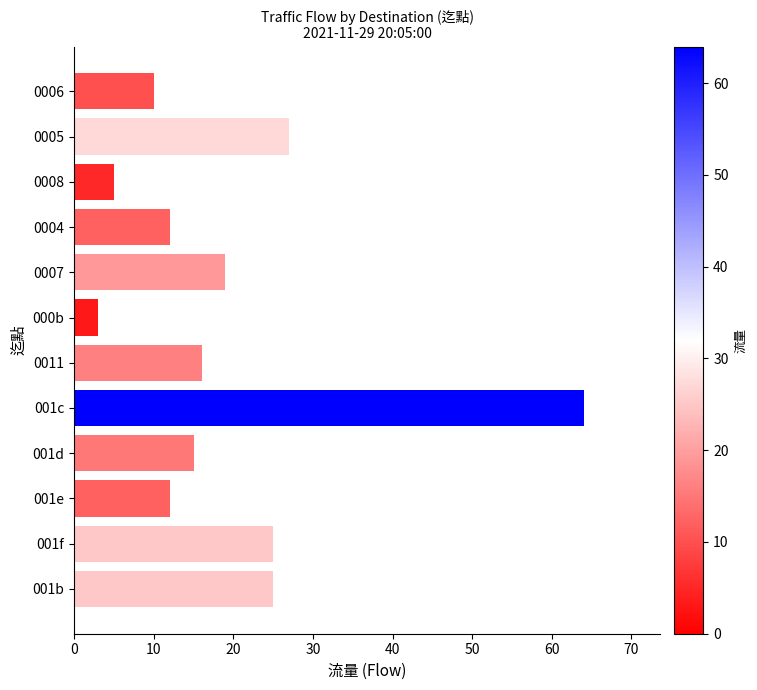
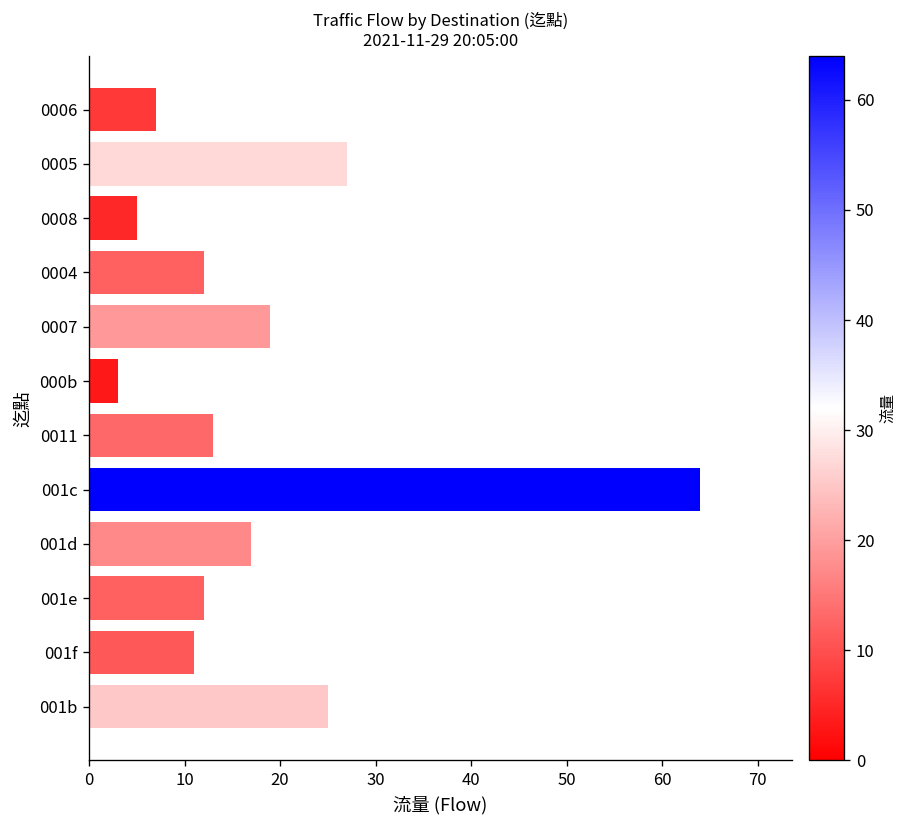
  {
-   "0006": 10,
+   "0006": 7,
    "0005": 27,
    "0008": 5,
    "0004": 12,
    "0007": 19,
    "000b": 3,
-   "0011": 16,
+   "0011": 13,
    "001c": 64,
-   "001d": 15,
+   "001d": 17,
    "001e": 12,
-   "001f": 25,
+   "001f": 11,
    "001b": 25
  }
